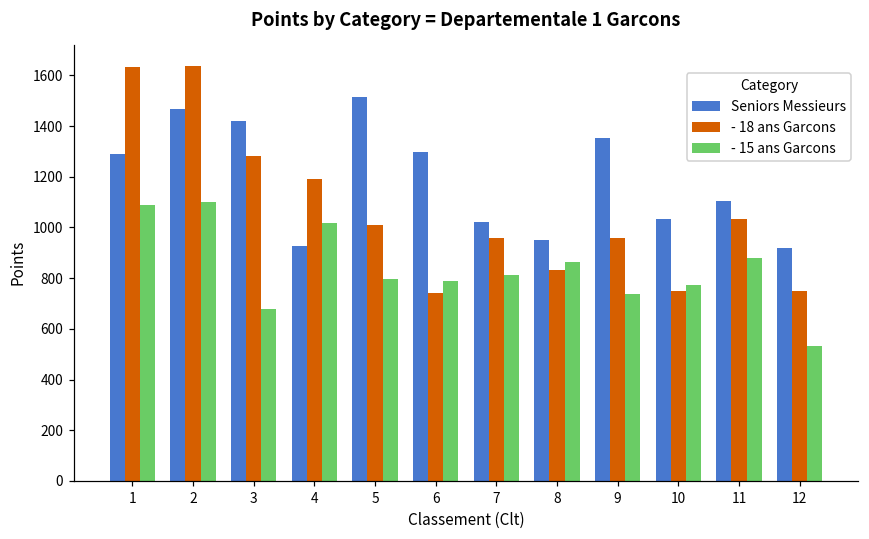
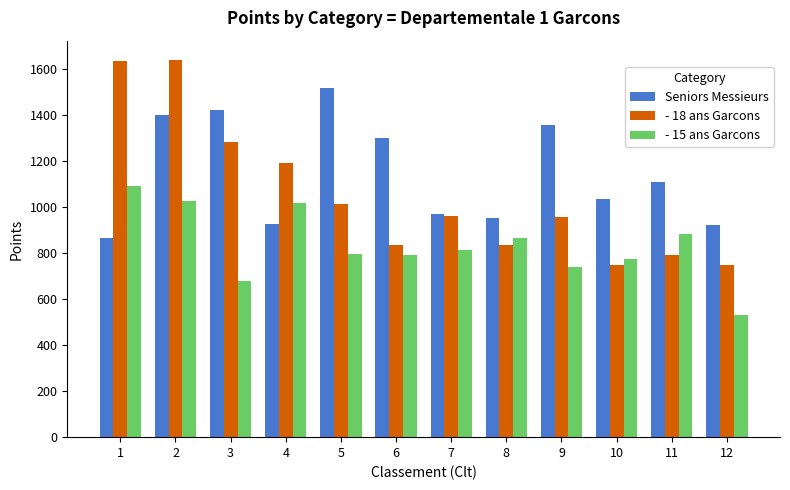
  {
    "Seniors Messieurs": {
-     "1": 1290,
-     "2": 1470,
+     "1": 870,
+     "2": 1400,
      "3": 1420,
      "4": 930,
      "5": 1520,
      "6": 1300,
-     "7": 1020,
+     "7": 970,
      "8": 950,
      "9": 1350,
      "10": 1030,
      "11": 1110,
      "12": 920
    },
    "- 18 ans Garcons": {
      "1": 1630,
      "2": 1640,
      "3": 1280,
      "4": 1190,
      "5": 1010,
-     "6": 740,
+     "6": 840,
      "7": 960,
      "8": 830,
      "9": 960,
      "10": 750,
-     "11": 1040,
+     "11": 790,
      "12": 750
    },
    "- 15 ans Garcons": {
      "1": 1090,
-     "2": 1100,
+     "2": 1030,
      "3": 680,
      "4": 1020,
      "5": 800,
      "6": 790,
      "7": 810,
      "8": 870,
      "9": 740,
      "10": 770,
      "11": 880,
      "12": 530
    }
  }
